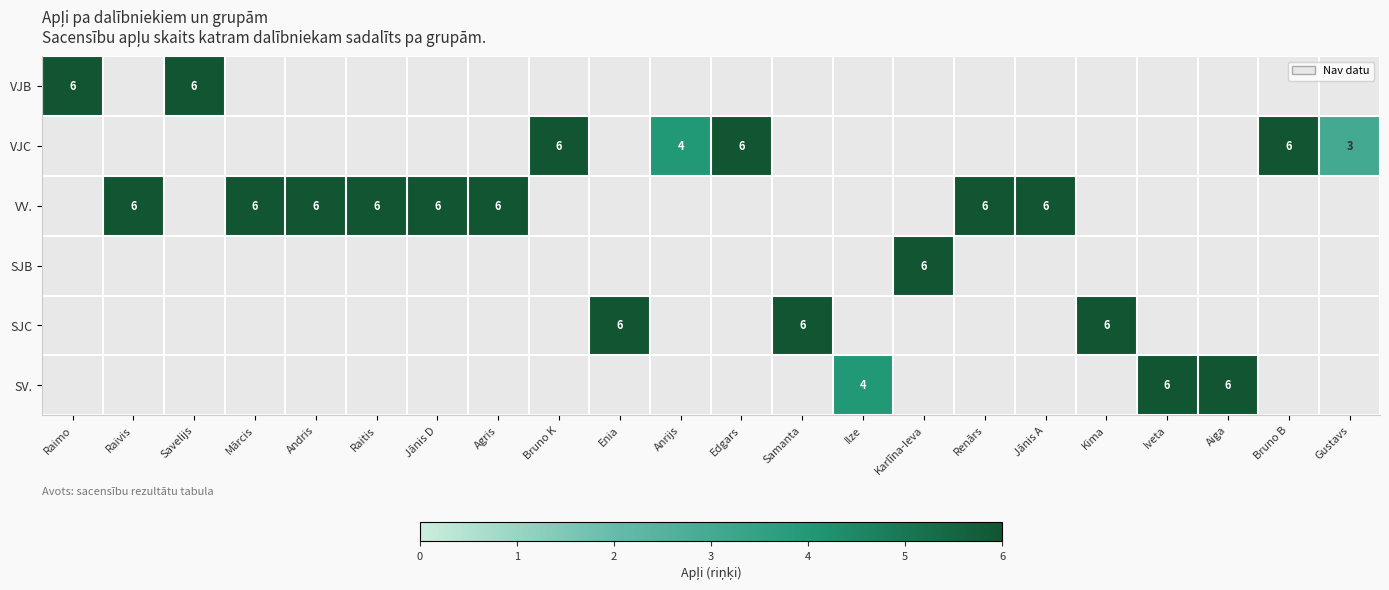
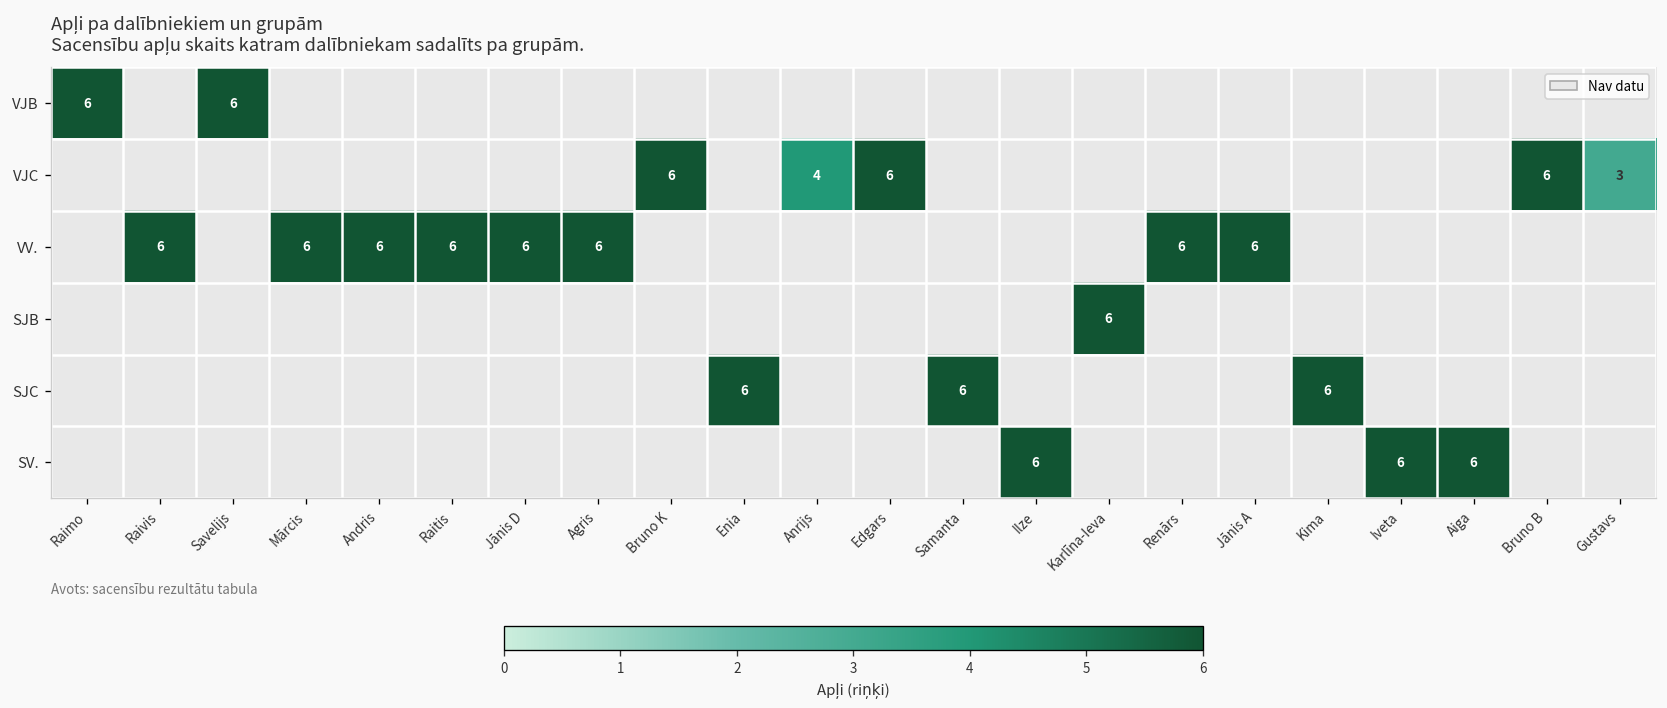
  {
    "VJB": {
      "Raimo": 6,
      "Savelijs": 6
    },
    "VJC": {
      "Bruno K": 6,
      "Anrijs": 4,
      "Edgars": 6,
      "Bruno B": 6,
      "Gustavs": 3
    },
    "VV.": {
      "Raivis": 6,
      "Mārcis": 6,
      "Andris": 6,
      "Raitis": 6,
      "Jānis D": 6,
      "Agris": 6,
      "Renārs": 6,
      "Jānis A": 6
    },
    "SJB": {
      "Karlīna-Ieva": 6
    },
    "SJC": {
      "Enia": 6,
      "Samanta": 6,
      "Kima": 6
    },
    "SV.": {
-     "Ilze": 4,
+     "Ilze": 6,
      "Iveta": 6,
      "Aiga": 6
    }
  }
